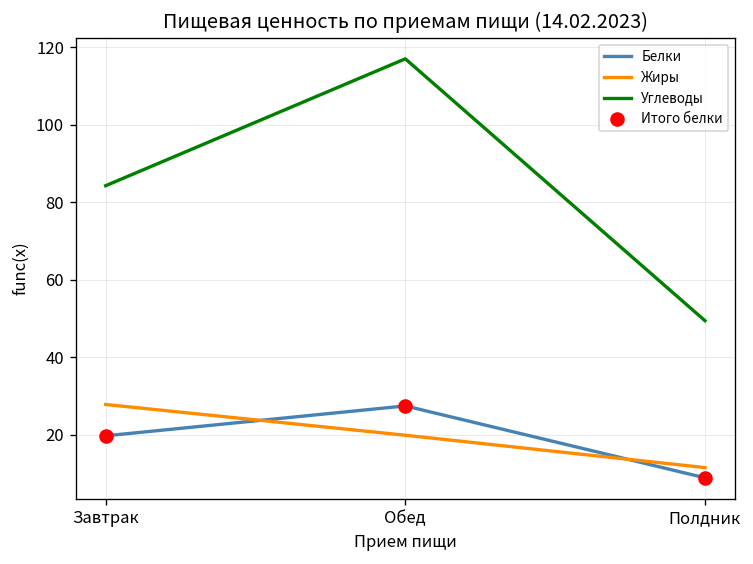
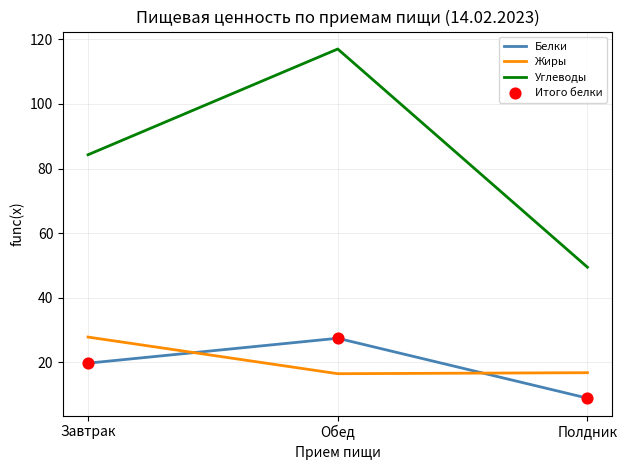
  {
    "Итого белки": {
      "Завтрак": 20,
      "Обед": 27,
      "Полдник": 9
    },
    "Жиры": {
      "Завтрак": 28,
-     "Обед": 20,
-     "Полдник": 12
+     "Обед": 17,
+     "Полдник": 17
    },
    "Углеводы": {
      "Завтрак": 84,
      "Обед": 117,
      "Полдник": 49
    }
  }
